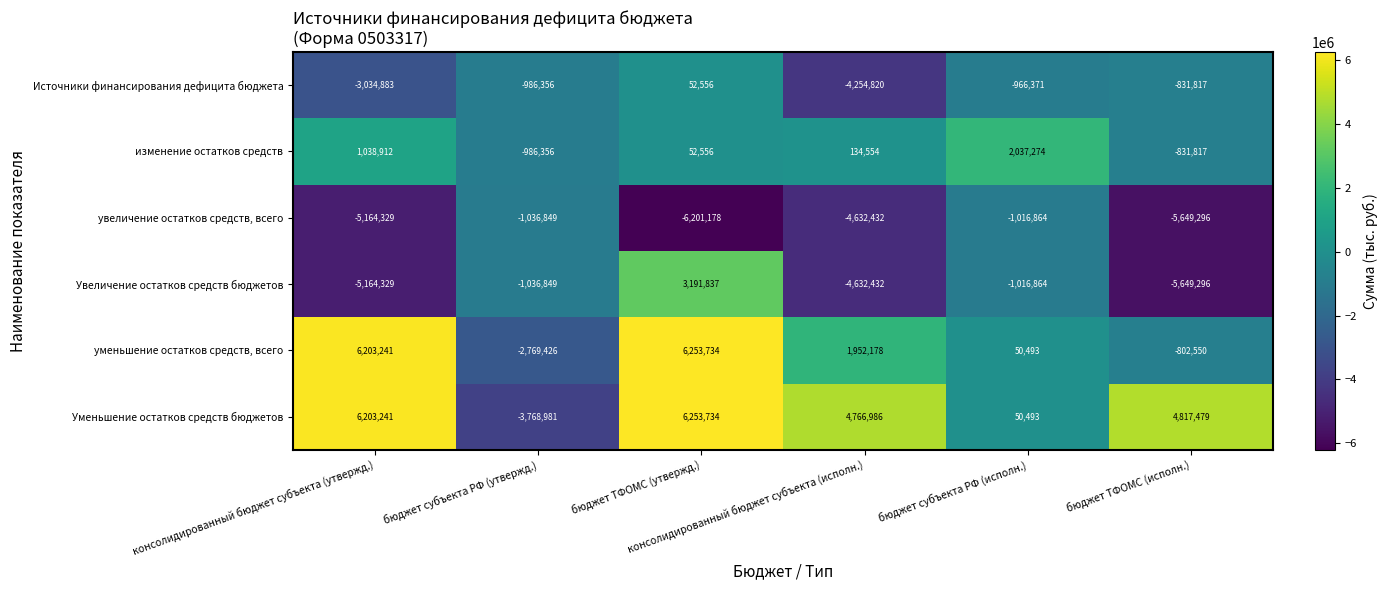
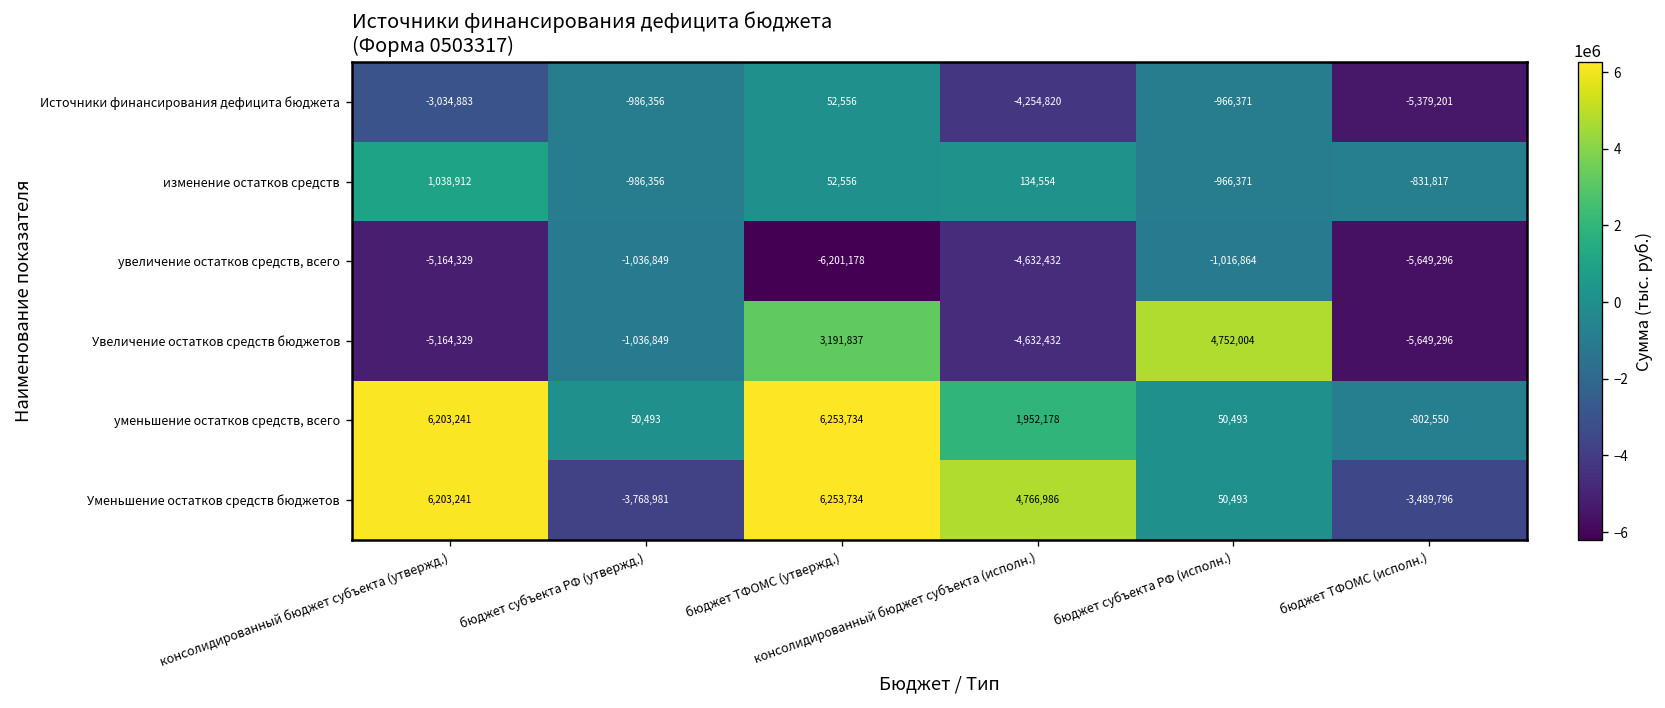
  {
    "Источники финансирования дефицита бюджета": {
      "консолидированный бюджет субъекта (утвержд.)": "-3,034,883",
      "бюджет субъекта РФ (утвержд.)": "-986,356",
      "бюджет ТФОМС (утвержд.)": "52,556",
      "консолидированный бюджет субъекта (исполн.)": "-4,254,820",
      "бюджет субъекта РФ (исполн.)": "-966,371",
-     "бюджет ТФОМС (исполн.)": "-831,817"
+     "бюджет ТФОМС (исполн.)": "-5,379,201"
    },
    "изменение остатков средств": {
      "консолидированный бюджет субъекта (утвержд.)": "1,038,912",
      "бюджет субъекта РФ (утвержд.)": "-986,356",
      "бюджет ТФОМС (утвержд.)": "52,556",
      "консолидированный бюджет субъекта (исполн.)": "134,554",
-     "бюджет субъекта РФ (исполн.)": "2,037,274",
+     "бюджет субъекта РФ (исполн.)": "-966,371",
      "бюджет ТФОМС (исполн.)": "-831,817"
    },
    "увеличение остатков средств, всего": {
      "консолидированный бюджет субъекта (утвержд.)": "-5,164,329",
      "бюджет субъекта РФ (утвержд.)": "-1,036,849",
      "бюджет ТФОМС (утвержд.)": "-6,201,178",
      "консолидированный бюджет субъекта (исполн.)": "-4,632,432",
      "бюджет субъекта РФ (исполн.)": "-1,016,864",
      "бюджет ТФОМС (исполн.)": "-5,649,296"
    },
    "Увеличение остатков средств бюджетов": {
      "консолидированный бюджет субъекта (утвержд.)": "-5,164,329",
      "бюджет субъекта РФ (утвержд.)": "-1,036,849",
      "бюджет ТФОМС (утвержд.)": "3,191,837",
      "консолидированный бюджет субъекта (исполн.)": "-4,632,432",
-     "бюджет субъекта РФ (исполн.)": "-1,016,864",
+     "бюджет субъекта РФ (исполн.)": "4,752,004",
      "бюджет ТФОМС (исполн.)": "-5,649,296"
    },
    "уменьшение остатков средств, всего": {
      "консолидированный бюджет субъекта (утвержд.)": "6,203,241",
-     "бюджет субъекта РФ (утвержд.)": "-2,769,426",
+     "бюджет субъекта РФ (утвержд.)": "50,493",
      "бюджет ТФОМС (утвержд.)": "6,253,734",
      "консолидированный бюджет субъекта (исполн.)": "1,952,178",
      "бюджет субъекта РФ (исполн.)": "50,493",
      "бюджет ТФОМС (исполн.)": "-802,550"
    },
    "Уменьшение остатков средств бюджетов": {
      "консолидированный бюджет субъекта (утвержд.)": "6,203,241",
      "бюджет субъекта РФ (утвержд.)": "-3,768,981",
      "бюджет ТФОМС (утвержд.)": "6,253,734",
      "консолидированный бюджет субъекта (исполн.)": "4,766,986",
      "бюджет субъекта РФ (исполн.)": "50,493",
-     "бюджет ТФОМС (исполн.)": "4,817,479"
+     "бюджет ТФОМС (исполн.)": "-3,489,796"
    }
  }
